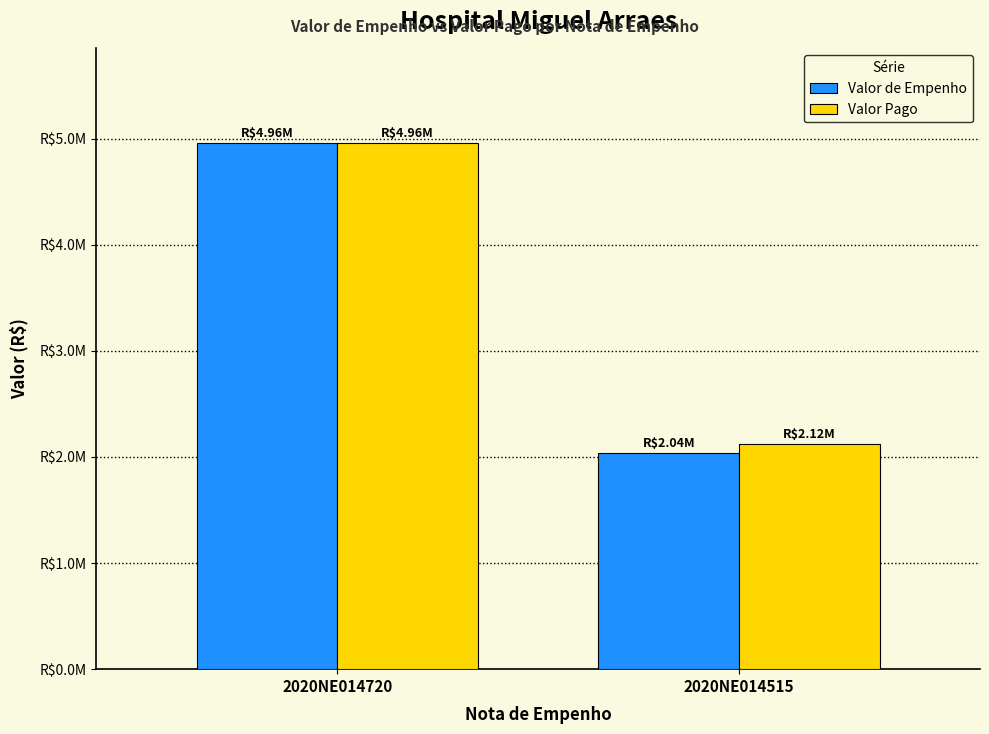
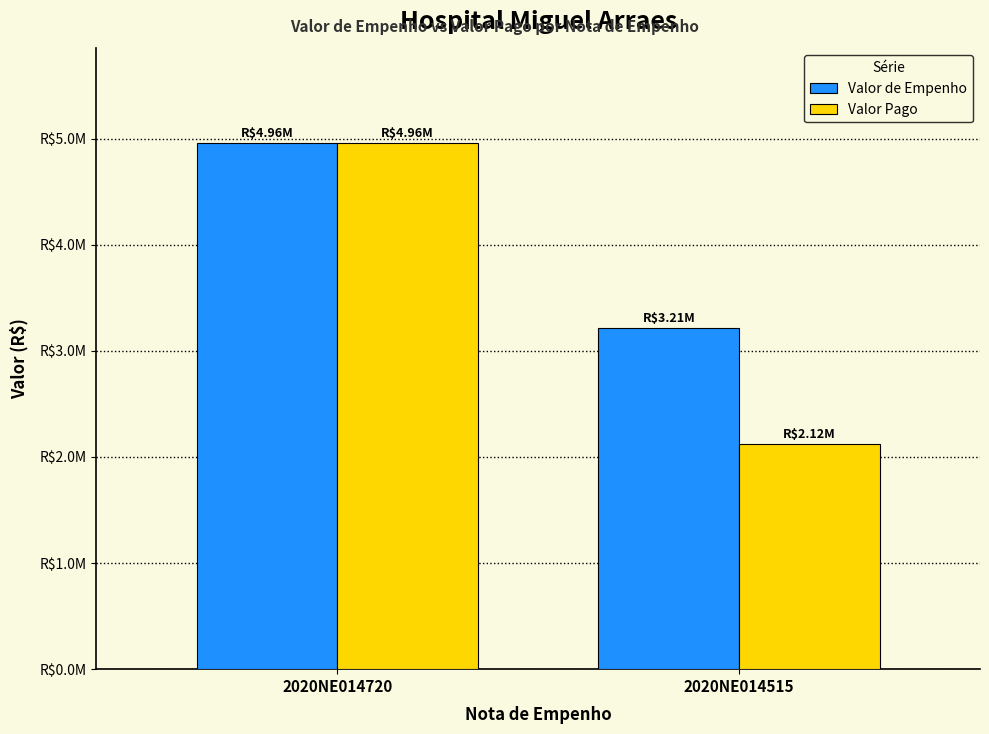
  {
    "Valor de Empenho": {
      "2020NE014720": "$4.96M",
-     "2020NE014515": "$2.04M"
+     "2020NE014515": "$3.21M"
    },
    "Valor Pago": {
      "2020NE014720": "$4.96M",
      "2020NE014515": "$2.12M"
    }
  }
